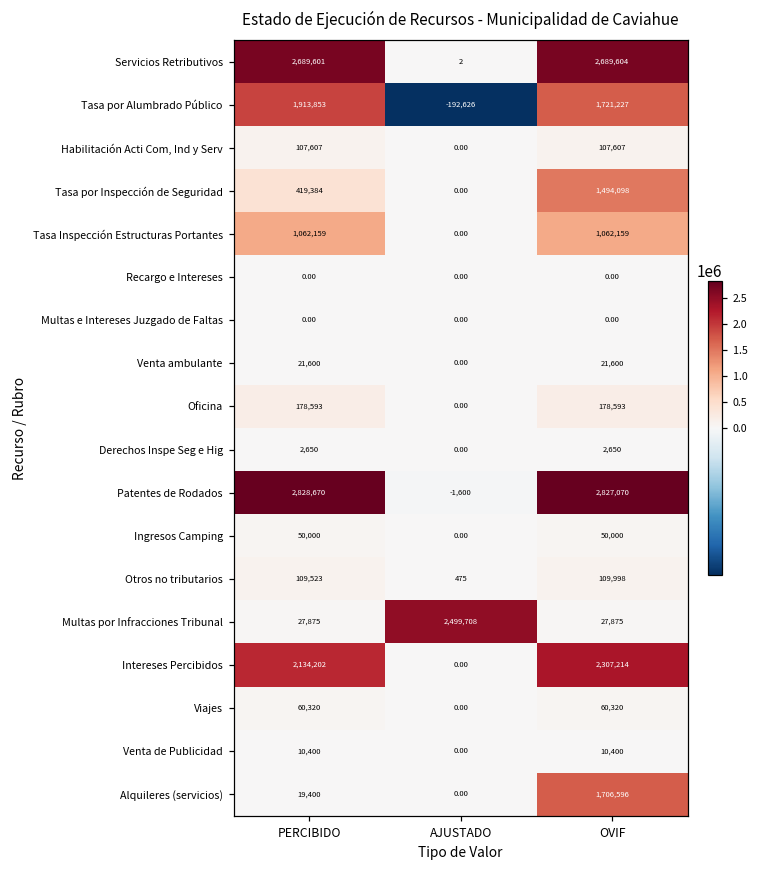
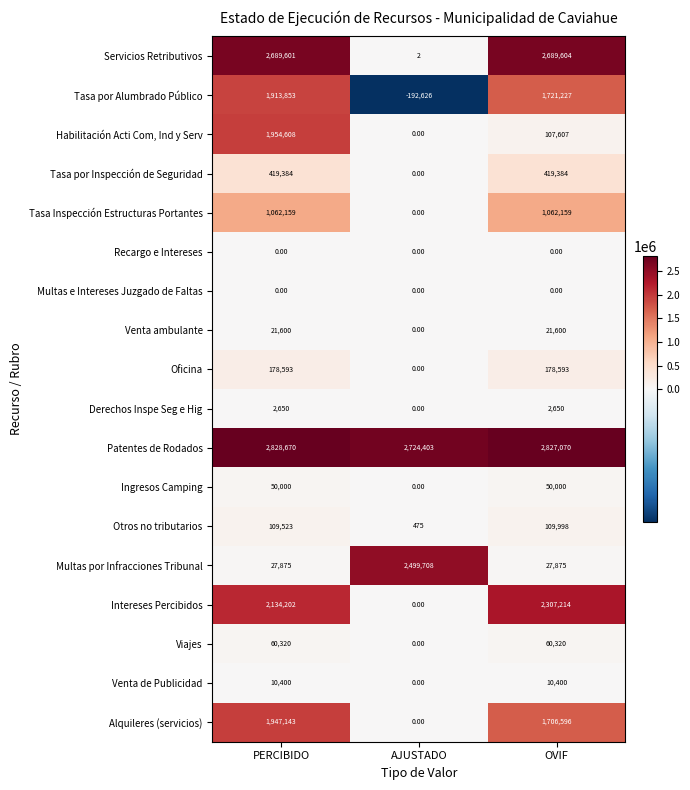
  {
    "Servicios Retributivos": {
      "PERCIBIDO": "2,689,601",
      "AJUSTADO": "2",
      "OVIF": "2,689,604"
    },
    "Tasa por Alumbrado Público": {
      "PERCIBIDO": "1,913,853",
      "AJUSTADO": "-192,626",
      "OVIF": "1,721,227"
    },
    "Habilitación Acti Com, Ind y Serv": {
-     "PERCIBIDO": "107,607",
+     "PERCIBIDO": "1,954,608",
      "AJUSTADO": "0.00",
      "OVIF": "107,607"
    },
    "Tasa por Inspección de Seguridad": {
      "PERCIBIDO": "419,384",
      "AJUSTADO": "0.00",
-     "OVIF": "1,494,098"
+     "OVIF": "419,384"
    },
    "Tasa Inspección Estructuras Portantes": {
      "PERCIBIDO": "1,062,159",
      "AJUSTADO": "0.00",
      "OVIF": "1,062,159"
    },
    "Recargo e Intereses": {
      "PERCIBIDO": "0.00",
      "AJUSTADO": "0.00",
      "OVIF": "0.00"
    },
    "Multas e Intereses Juzgado de Faltas": {
      "PERCIBIDO": "0.00",
      "AJUSTADO": "0.00",
      "OVIF": "0.00"
    },
    "Venta ambulante": {
      "PERCIBIDO": "21,600",
      "AJUSTADO": "0.00",
      "OVIF": "21,600"
    },
    "Oficina": {
      "PERCIBIDO": "178,593",
      "AJUSTADO": "0.00",
      "OVIF": "178,593"
    },
    "Derechos Inspe Seg e Hig": {
      "PERCIBIDO": "2,650",
      "AJUSTADO": "0.00",
      "OVIF": "2,650"
    },
    "Patentes de Rodados": {
      "PERCIBIDO": "2,828,670",
-     "AJUSTADO": "-1,600",
+     "AJUSTADO": "2,724,403",
      "OVIF": "2,827,070"
    },
    "Ingresos Camping": {
      "PERCIBIDO": "50,000",
      "AJUSTADO": "0.00",
      "OVIF": "50,000"
    },
    "Otros no tributarios": {
      "PERCIBIDO": "109,523",
      "AJUSTADO": "475",
      "OVIF": "109,998"
    },
    "Multas por Infracciones Tribunal": {
      "PERCIBIDO": "27,875",
      "AJUSTADO": "2,499,708",
      "OVIF": "27,875"
    },
    "Intereses Percibidos": {
      "PERCIBIDO": "2,134,202",
      "AJUSTADO": "0.00",
      "OVIF": "2,307,214"
    },
    "Viajes": {
      "PERCIBIDO": "60,320",
      "AJUSTADO": "0.00",
      "OVIF": "60,320"
    },
    "Venta de Publicidad": {
      "PERCIBIDO": "10,400",
      "AJUSTADO": "0.00",
      "OVIF": "10,400"
    },
    "Alquileres (servicios)": {
-     "PERCIBIDO": "19,400",
+     "PERCIBIDO": "1,947,143",
      "AJUSTADO": "0.00",
      "OVIF": "1,706,596"
    }
  }
